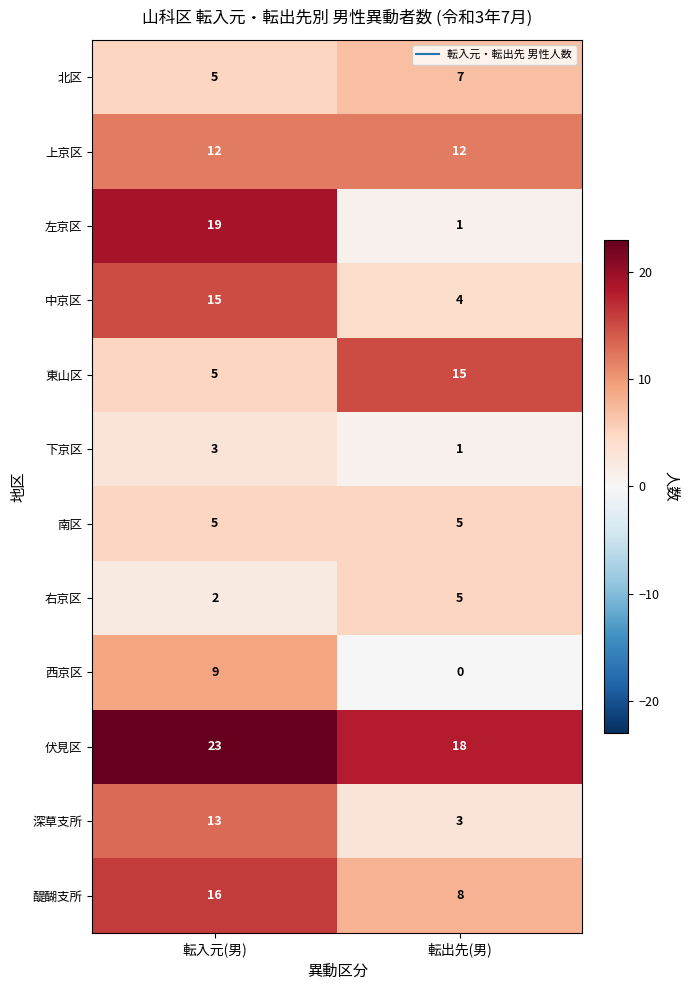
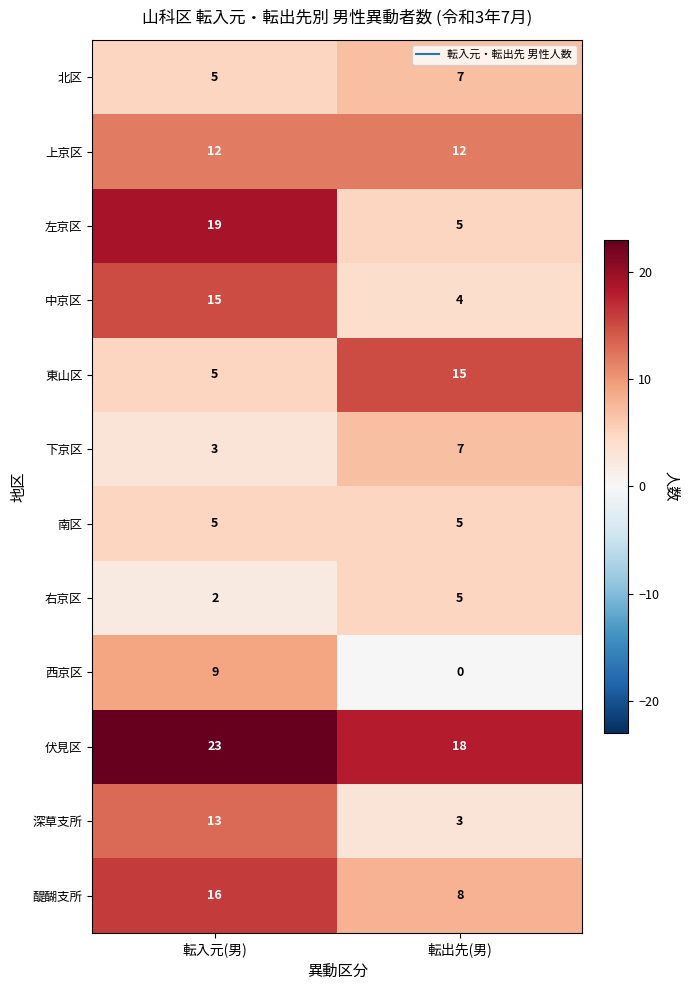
  {
    "北区": {
      "転入元(男)": 5,
      "転出先(男)": 7
    },
    "上京区": {
      "転入元(男)": 12,
      "転出先(男)": 12
    },
    "左京区": {
      "転入元(男)": 19,
-     "転出先(男)": 1
+     "転出先(男)": 5
    },
    "中京区": {
      "転入元(男)": 15,
      "転出先(男)": 4
    },
    "東山区": {
      "転入元(男)": 5,
      "転出先(男)": 15
    },
    "下京区": {
      "転入元(男)": 3,
-     "転出先(男)": 1
+     "転出先(男)": 7
    },
    "南区": {
      "転入元(男)": 5,
      "転出先(男)": 5
    },
    "右京区": {
      "転入元(男)": 2,
      "転出先(男)": 5
    },
    "西京区": {
      "転入元(男)": 9,
      "転出先(男)": 0
    },
    "伏見区": {
      "転入元(男)": 23,
      "転出先(男)": 18
    },
    "深草支所": {
      "転入元(男)": 13,
      "転出先(男)": 3
    },
    "醍醐支所": {
      "転入元(男)": 16,
      "転出先(男)": 8
    }
  }
